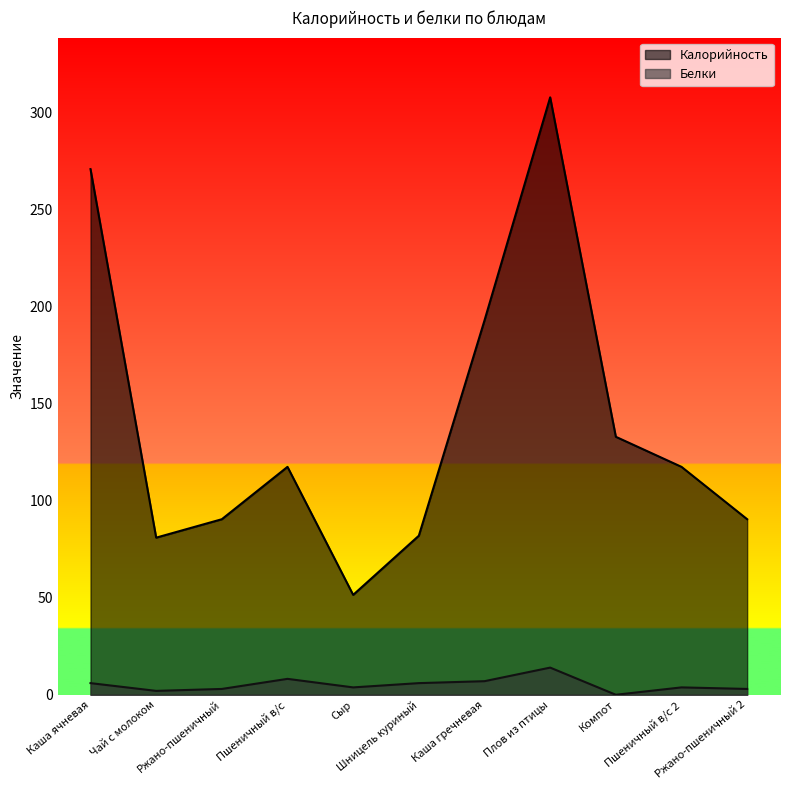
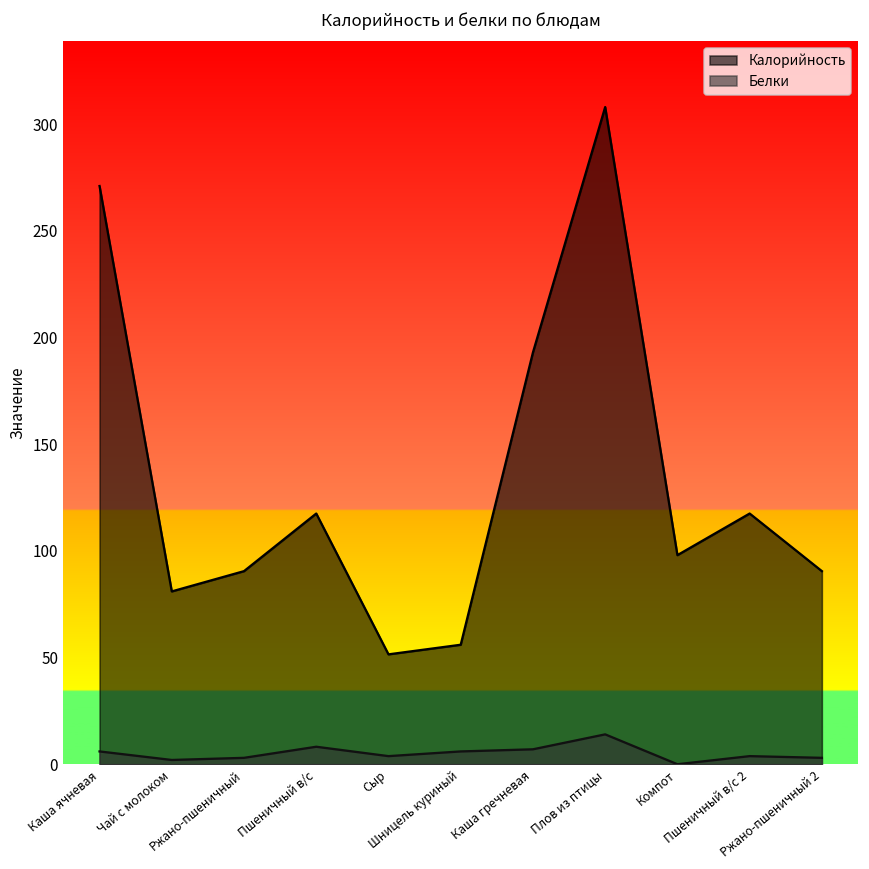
  {
    "Калорийность": {
      "Каша ячневая": 271,
      "Чай с молоком": 81,
      "Ржано-пшеничный": 91,
      "Пшеничный в/с": 118,
      "Сыр": 52,
-     "Шницель куриный": 82,
+     "Шницель куриный": 56,
      "Каша гречневая": 193,
      "Плов из птицы": 308,
-     "Компот": 133,
+     "Компот": 98,
      "Пшеничный в/с 2": 118,
      "Ржано-пшеничный 2": 91
    },
    "Белки": {
      "Каша ячневая": 6,
      "Чай с молоком": 2,
      "Ржано-пшеничный": 3,
      "Пшеничный в/с": 8,
      "Сыр": 4,
      "Шницель куриный": 6,
      "Каша гречневая": 7,
      "Плов из птицы": 14,
      "Компот": 0,
      "Пшеничный в/с 2": 4,
      "Ржано-пшеничный 2": 3
    }
  }
